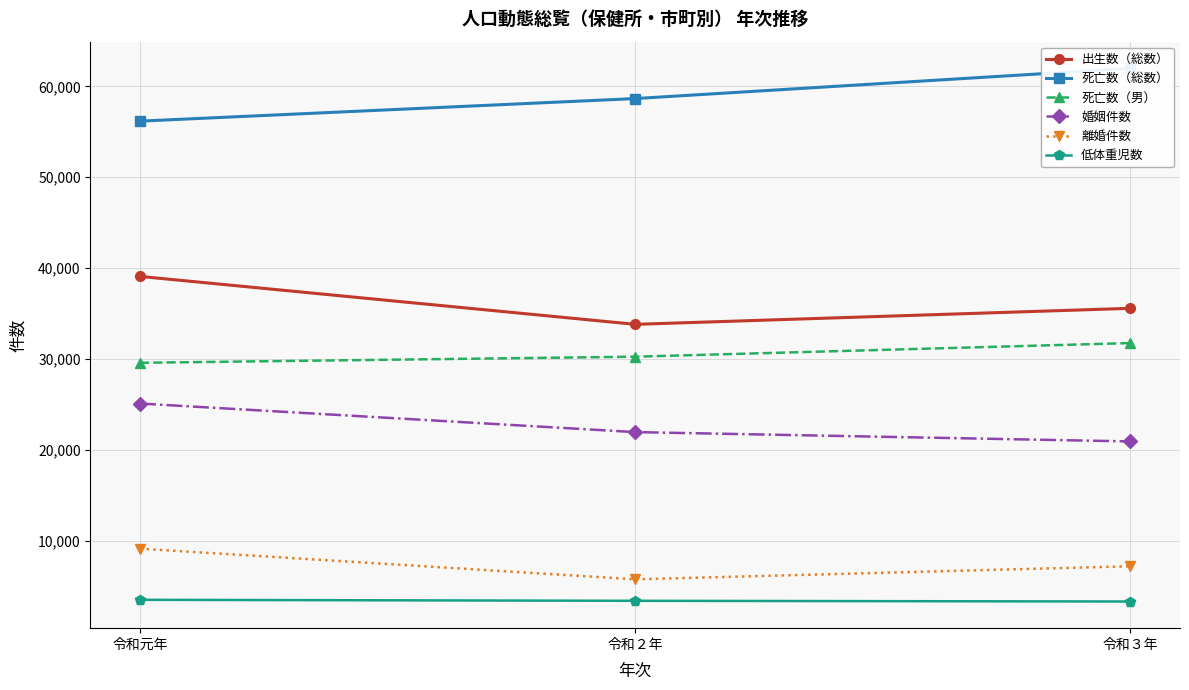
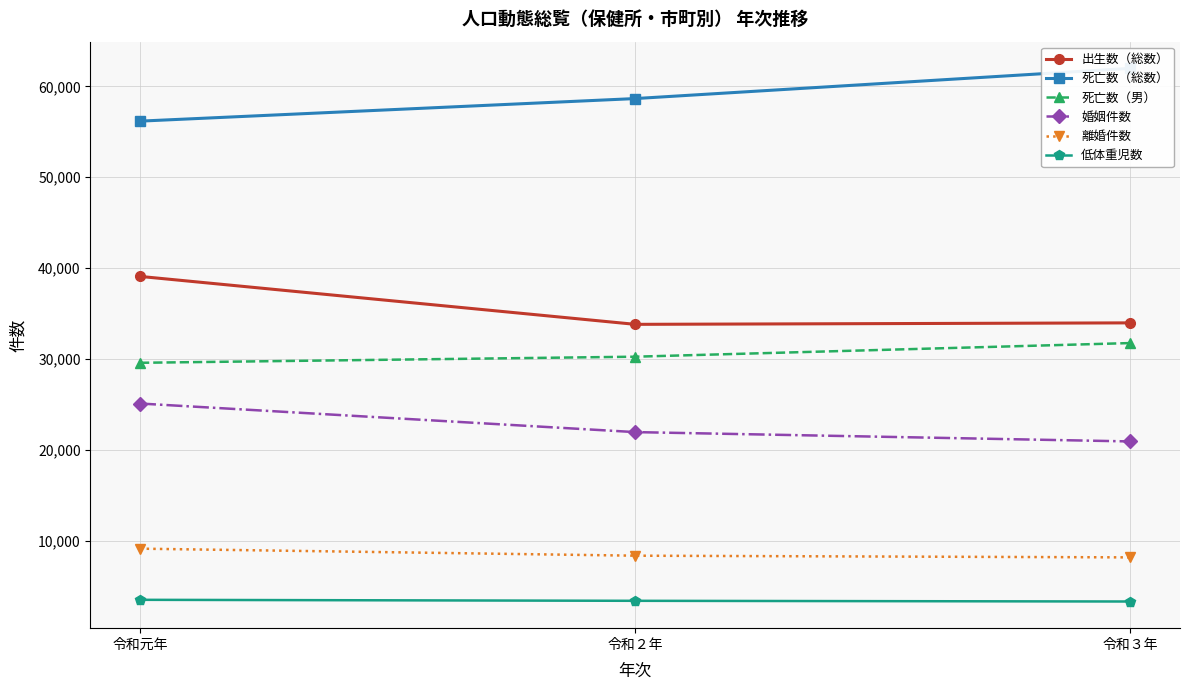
  {
    "出生数（総数）": {
      "令和元年": "39,000",
      "令和２年": "34,000",
-     "令和３年": "36,000"
+     "令和３年": "34,000"
    },
    "死亡数（総数）": {
      "令和元年": "56,000",
      "令和２年": "59,000"
    },
    "婚姻件数": {
      "令和元年": "25,000",
      "令和２年": "22,000",
      "令和３年": "21,000"
    },
    "離婚件数": {
      "令和元年": "9,000",
-     "令和２年": "6,000",
-     "令和３年": "7,000"
+     "令和２年": "8,000",
+     "令和３年": "8,000"
    }
  }
